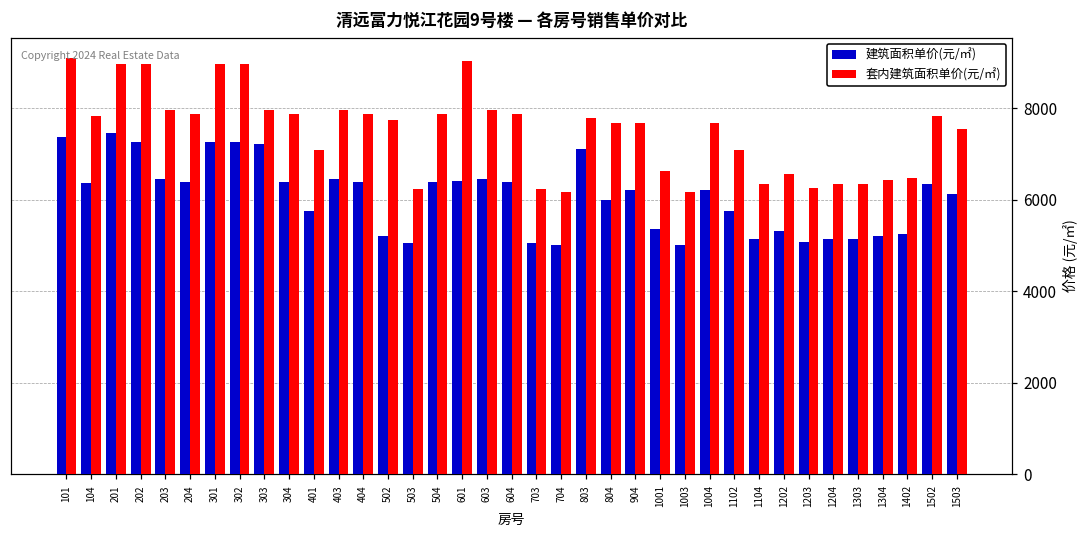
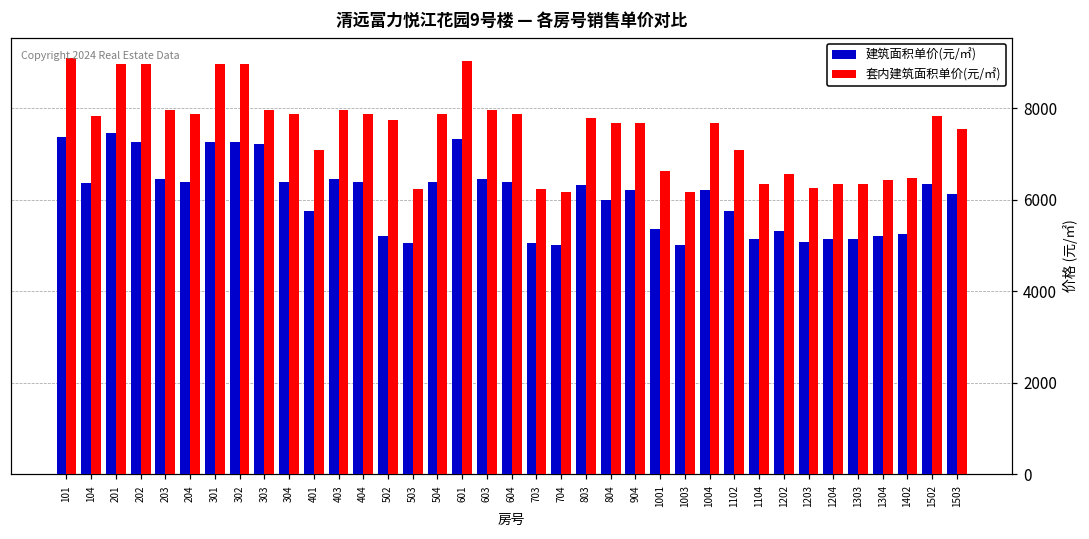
  {
    "建筑面积单价(元/㎡)": {
      "101": 7400,
      "104": 6400,
      "201": 7500,
      "202": 7300,
      "203": 6400,
      "204": 6400,
      "301": 7300,
      "302": 7300,
      "303": 7200,
      "304": 6400,
      "401": 5700,
      "403": 6400,
      "404": 6400,
      "502": 5200,
      "503": 5100,
      "504": 6400,
-     "601": 6400,
+     "601": 7300,
      "603": 6400,
      "604": 6400,
      "703": 5100,
      "704": 5000,
-     "803": 7100,
+     "803": 6300,
      "804": 6000,
      "904": 6200,
      "1001": 5400,
      "1003": 5000,
      "1004": 6200,
      "1102": 5700,
      "1104": 5100,
      "1202": 5300,
      "1203": 5100,
      "1204": 5100,
      "1303": 5100,
      "1304": 5200,
      "1402": 5200,
      "1502": 6300,
      "1503": 6100
    },
    "套内建筑面积单价(元/㎡)": {
      "104": 7800,
      "201": 9000,
      "202": 9000,
      "203": 7900,
      "204": 7900,
      "301": 9000,
      "302": 9000,
      "303": 7900,
      "304": 7900,
      "401": 7100,
      "403": 7900,
      "404": 7900,
      "502": 7700,
      "503": 6200,
      "504": 7900,
      "601": 9000,
      "603": 7900,
      "604": 7900,
      "703": 6200,
      "704": 6200,
      "803": 7800,
      "804": 7700,
      "904": 7700,
      "1001": 6600,
      "1003": 6200,
      "1004": 7700,
      "1102": 7100,
      "1104": 6300,
      "1202": 6600,
      "1203": 6300,
      "1204": 6300,
      "1303": 6300,
      "1304": 6400,
      "1402": 6500,
      "1502": 7800,
      "1503": 7500
    }
  }
